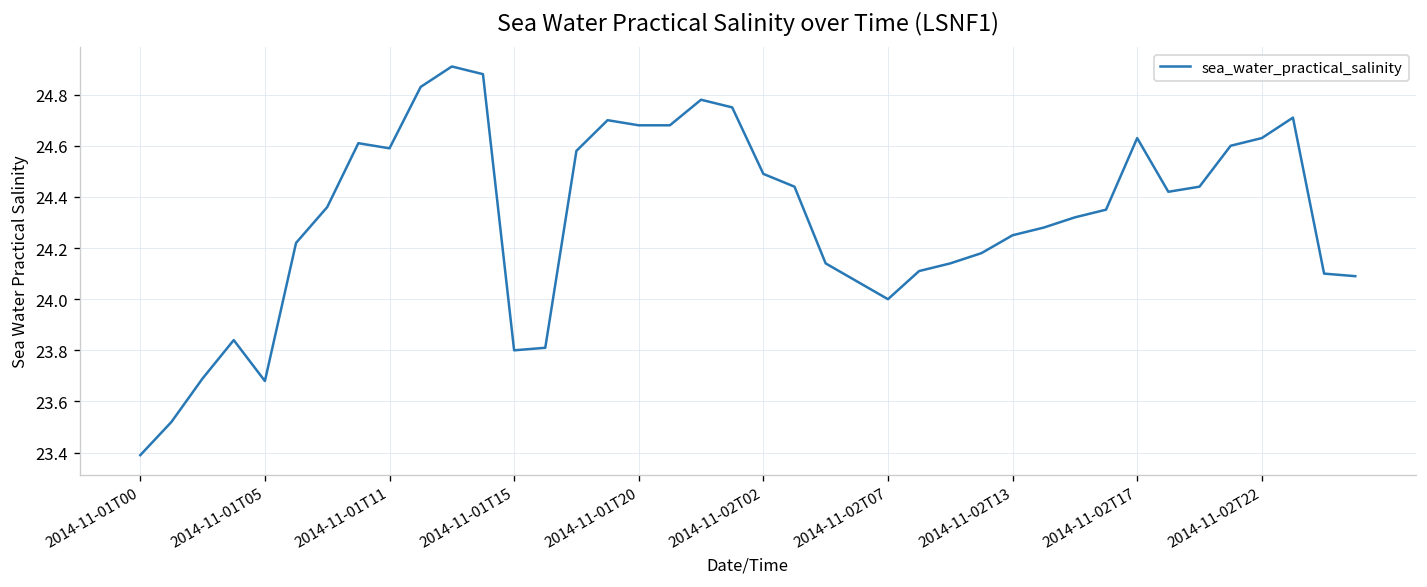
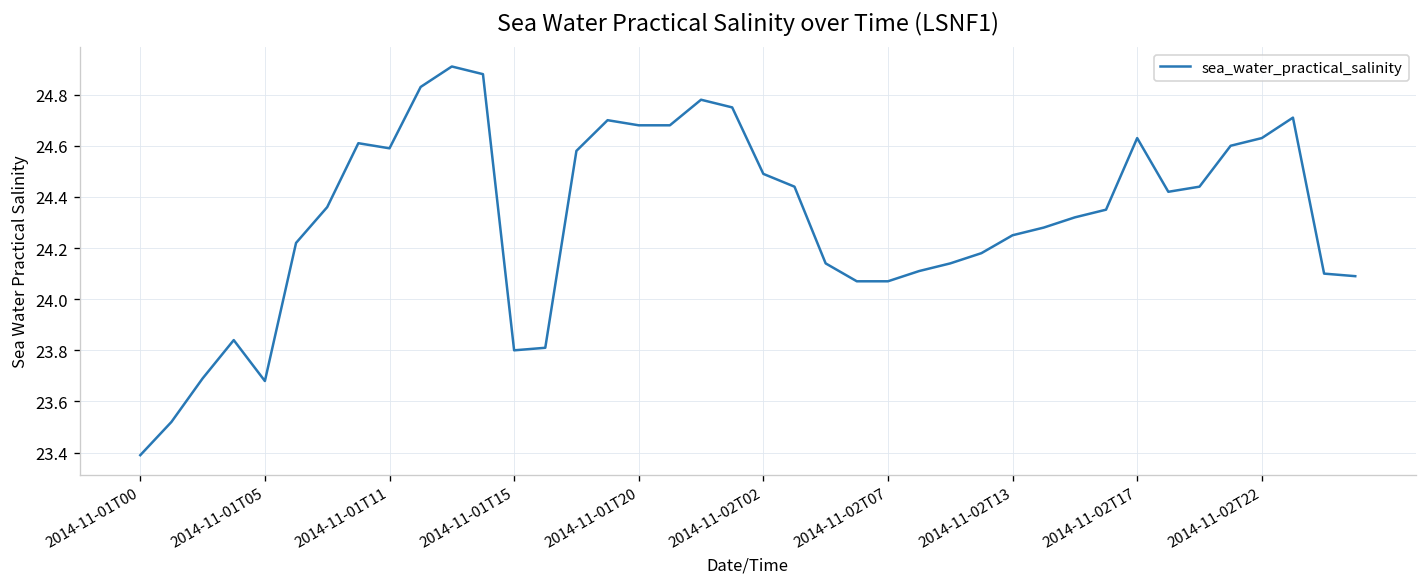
  {
    "2014-11-01T00": 23.39,
    "2014-11-01T05": 23.68,
    "2014-11-01T11": 24.59,
    "2014-11-01T15": 23.80,
    "2014-11-01T20": 24.68,
    "2014-11-02T02": 24.49,
-   "2014-11-02T07": 24.00,
+   "2014-11-02T07": 24.07,
    "2014-11-02T13": 24.25,
    "2014-11-02T17": 24.63,
    "2014-11-02T22": 24.63
  }
